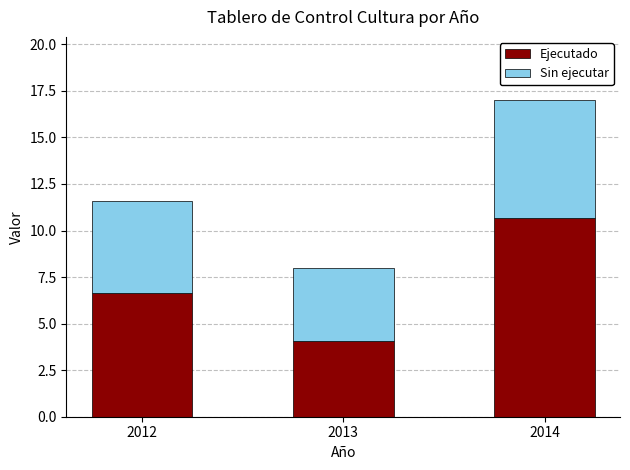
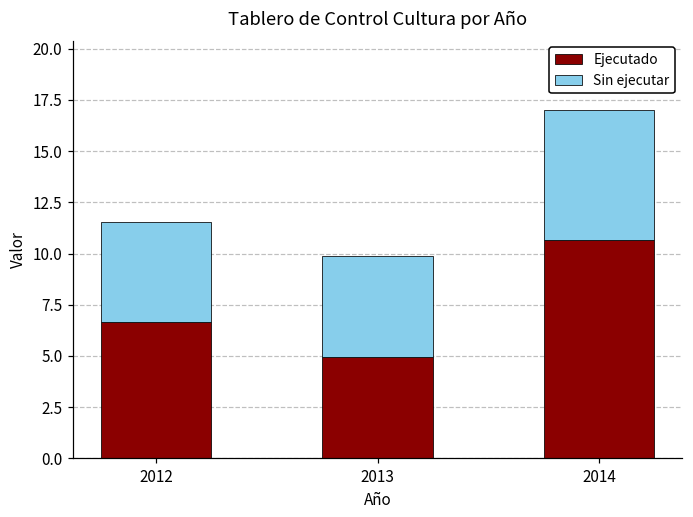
  {
    "Ejecutado": {
      "2012": 6.7,
-     "2013": 4.1,
+     "2013": 4.9,
      "2014": 10.7
    },
    "Sin ejecutar": {
      "2012": 4.9,
-     "2013": 3.9,
+     "2013": 4.9,
      "2014": 6.3
    }
  }
